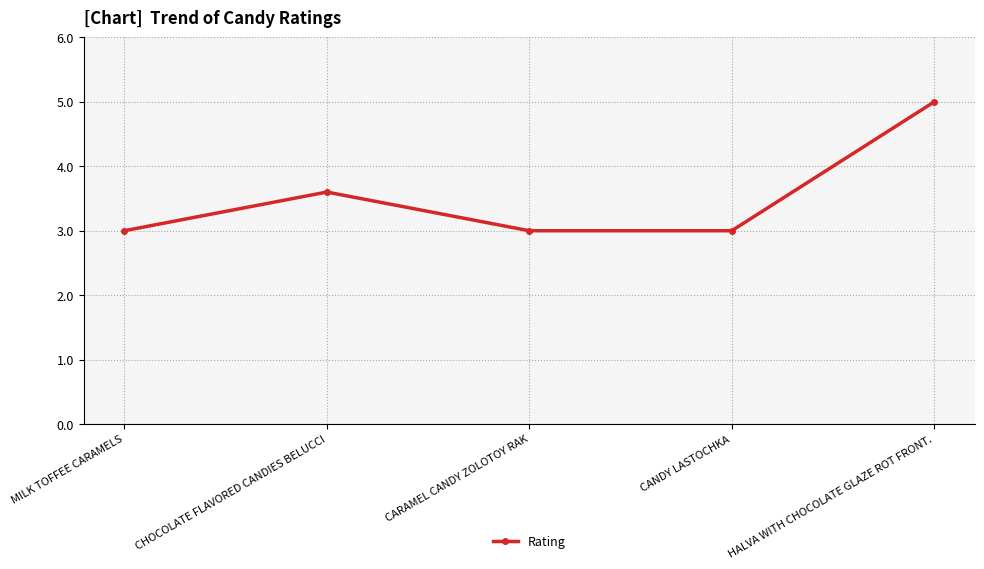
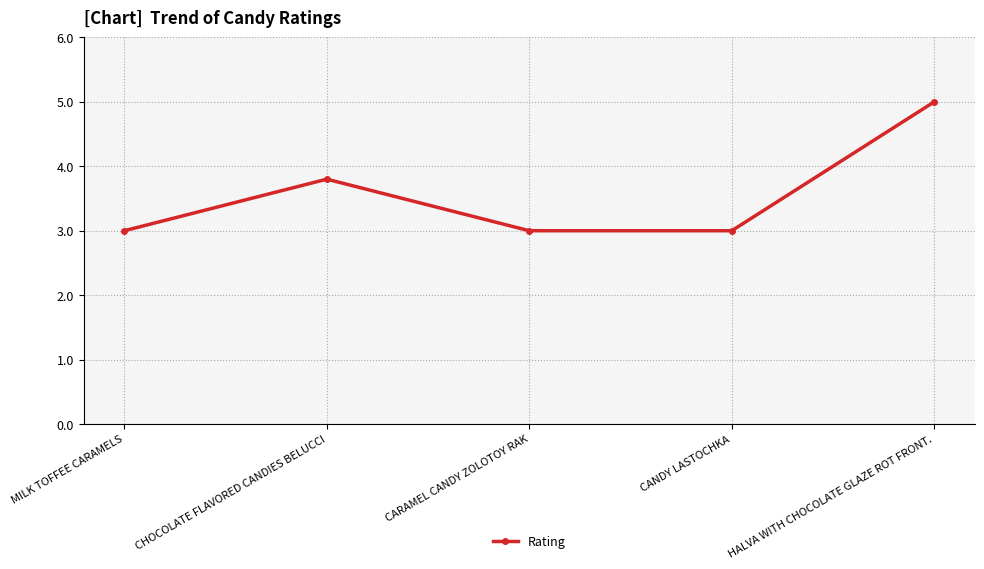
  {
    "MILK TOFFEE CARAMELS": 3.0,
-   "CHOCOLATE FLAVORED CANDIES BELUCCI": 3.6,
+   "CHOCOLATE FLAVORED CANDIES BELUCCI": 3.8,
    "CARAMEL CANDY ZOLOTOY RAK": 3.0,
    "CANDY LASTOCHKA": 3.0,
    "HALVA WITH CHOCOLATE GLAZE ROT FRONT.": 5.0
  }
